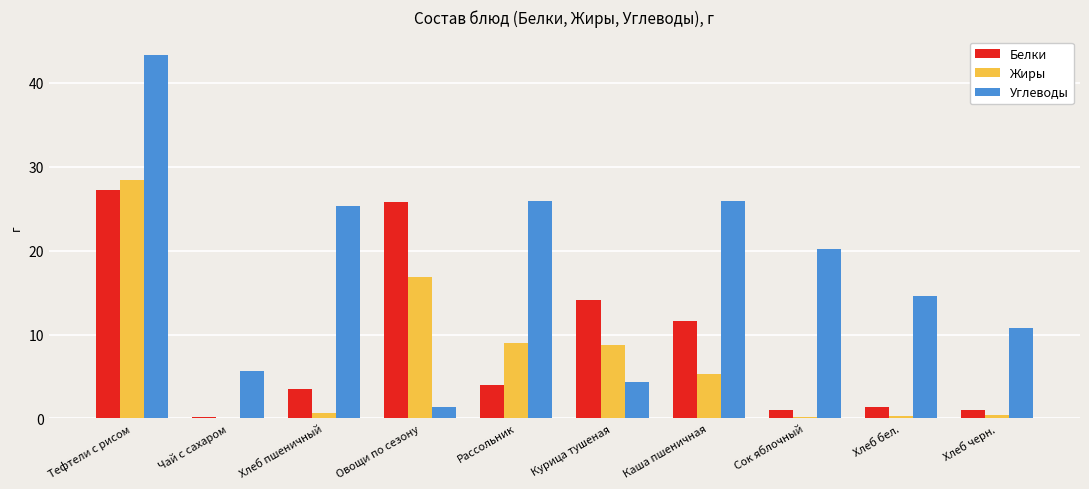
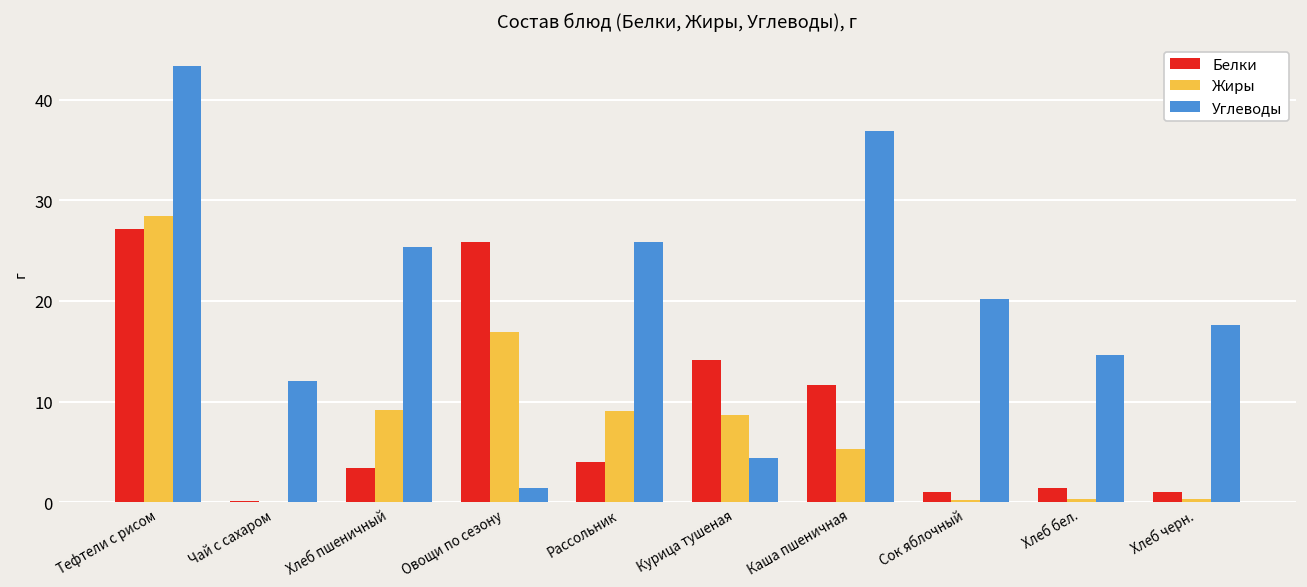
  {
    "Белки": {
      "Тефтели с рисом": 27,
      "Хлеб пшеничный": 3,
      "Овощи по сезону": 26,
      "Рассольник": 4,
      "Курица тушеная": 14,
      "Каша пшеничная": 12,
      "Сок яблочный": 1,
      "Хлеб бел.": 1,
      "Хлеб черн.": 1
    },
    "Жиры": {
      "Тефтели с рисом": 28,
      "Чай с сахаром": 0,
-     "Хлеб пшеничный": 1,
+     "Хлеб пшеничный": 9,
      "Овощи по сезону": 17,
      "Рассольник": 9,
      "Курица тушеная": 9,
      "Каша пшеничная": 5,
      "Хлеб бел.": 0,
      "Хлеб черн.": 0
    },
    "Углеводы": {
      "Тефтели с рисом": 43,
-     "Чай с сахаром": 6,
+     "Чай с сахаром": 12,
      "Хлеб пшеничный": 25,
      "Овощи по сезону": 1,
      "Рассольник": 26,
      "Курица тушеная": 4,
-     "Каша пшеничная": 26,
+     "Каша пшеничная": 37,
      "Сок яблочный": 20,
      "Хлеб бел.": 15,
-     "Хлеб черн.": 11
+     "Хлеб черн.": 18
    }
  }
